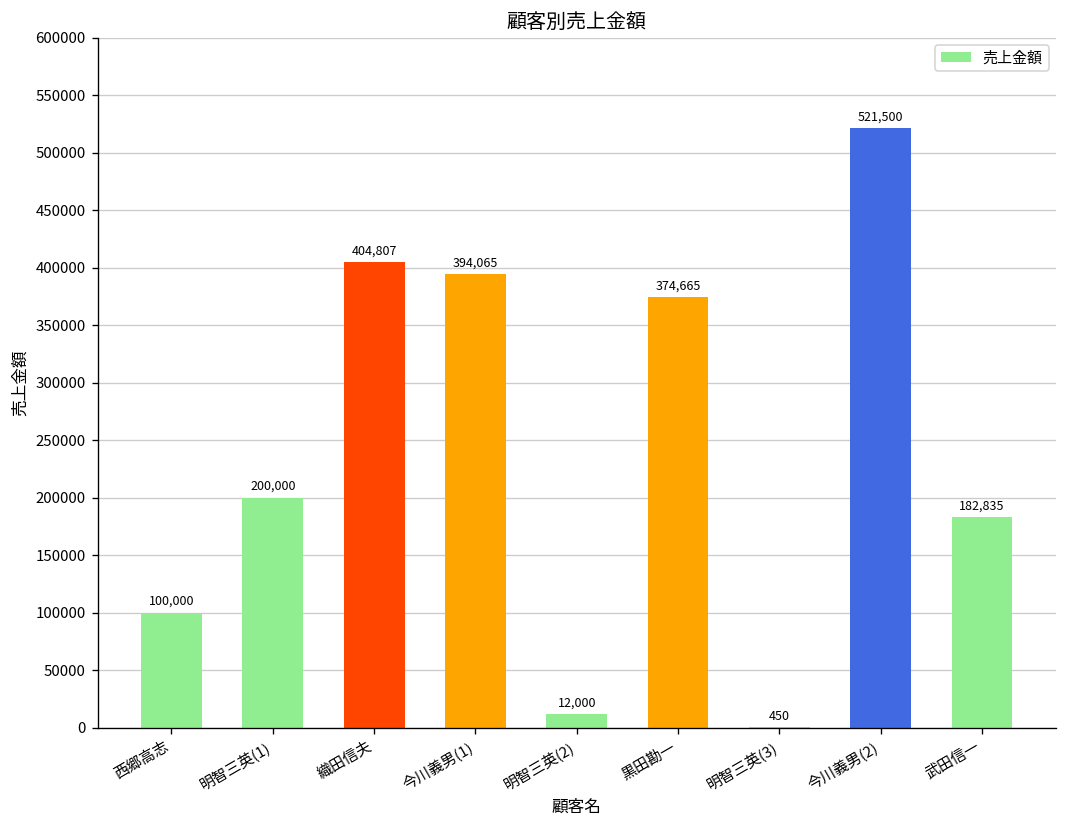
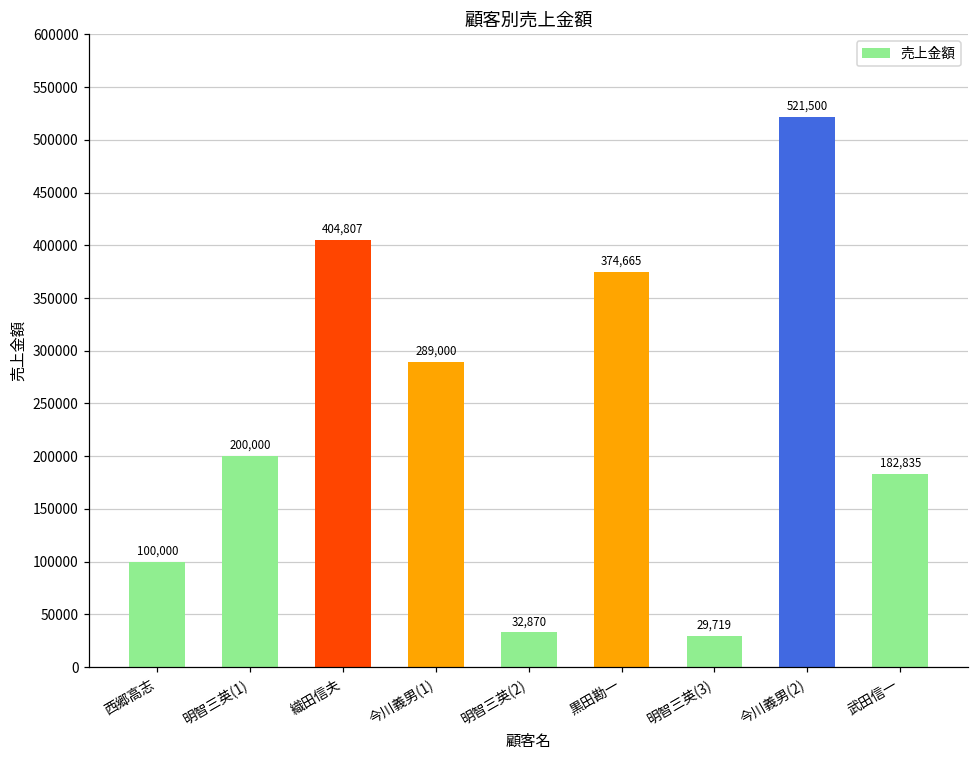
  {
    "西郷高志": "100,000",
    "明智三英(1)": "200,000",
    "織田信夫": "404,807",
-   "今川義男(1)": "394,065",
-   "明智三英(2)": "12,000",
+   "今川義男(1)": "289,000",
+   "明智三英(2)": "32,870",
    "黒田勘一": "374,665",
-   "明智三英(3)": "450",
+   "明智三英(3)": "29,719",
    "今川義男(2)": "521,500",
    "武田信一": "182,835"
  }
